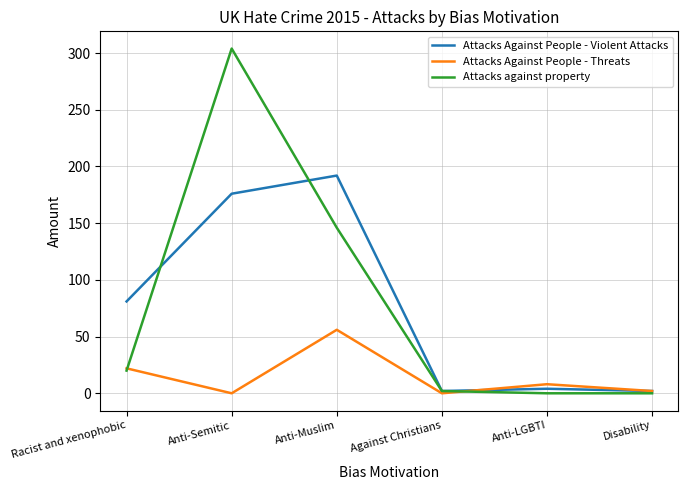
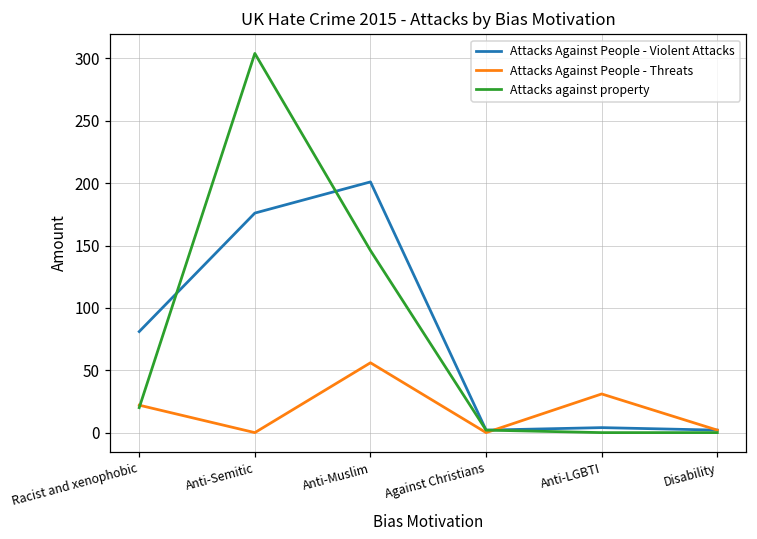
  {
    "Attacks Against People - Violent Attacks": {
      "Racist and xenophobic": 81,
      "Anti-Semitic": 176,
-     "Anti-Muslim": 192,
+     "Anti-Muslim": 201,
      "Anti-LGBTI": 4
    },
    "Attacks Against People - Threats": {
      "Anti-Semitic": 0,
      "Anti-Muslim": 56,
-     "Anti-LGBTI": 8
+     "Anti-LGBTI": 31
    },
    "Attacks against property": {
      "Anti-Semitic": 304,
      "Anti-Muslim": 146,
      "Anti-LGBTI": 0
    }
  }
